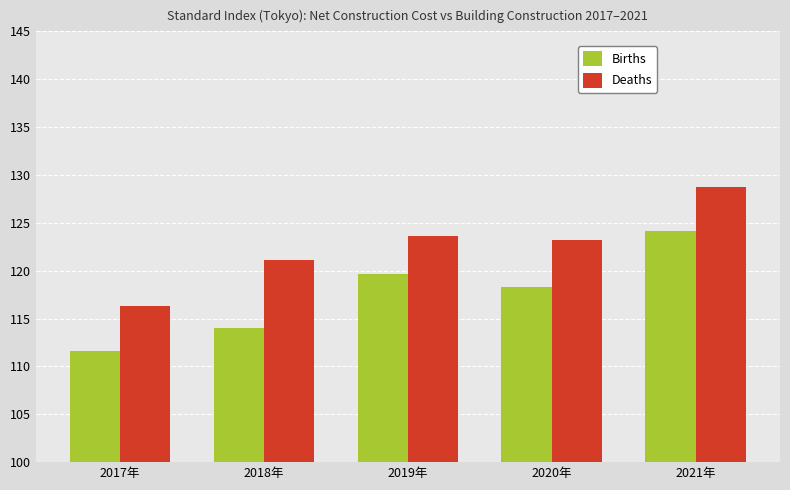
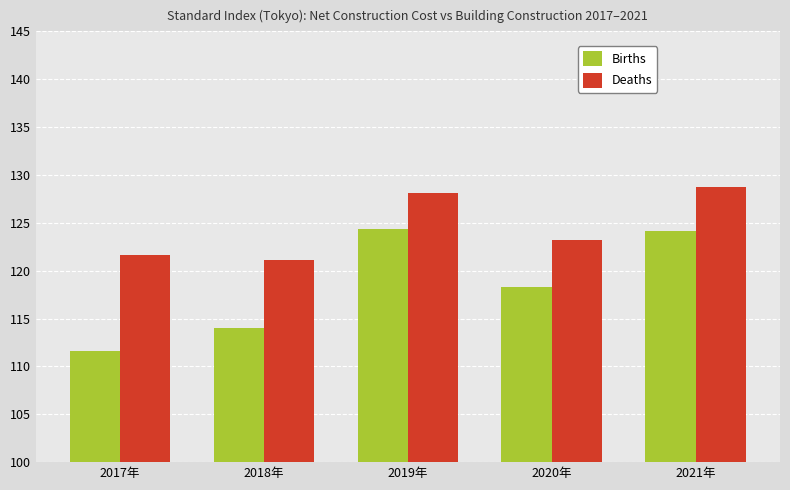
  {
    "Births": {
      "2017年": 112,
      "2018年": 114,
-     "2019年": 120,
+     "2019年": 124,
      "2020年": 118,
      "2021年": 124
    },
    "Deaths": {
-     "2017年": 116,
+     "2017年": 122,
      "2018年": 121,
-     "2019年": 124,
+     "2019年": 128,
      "2020年": 123,
      "2021年": 129
    }
  }
